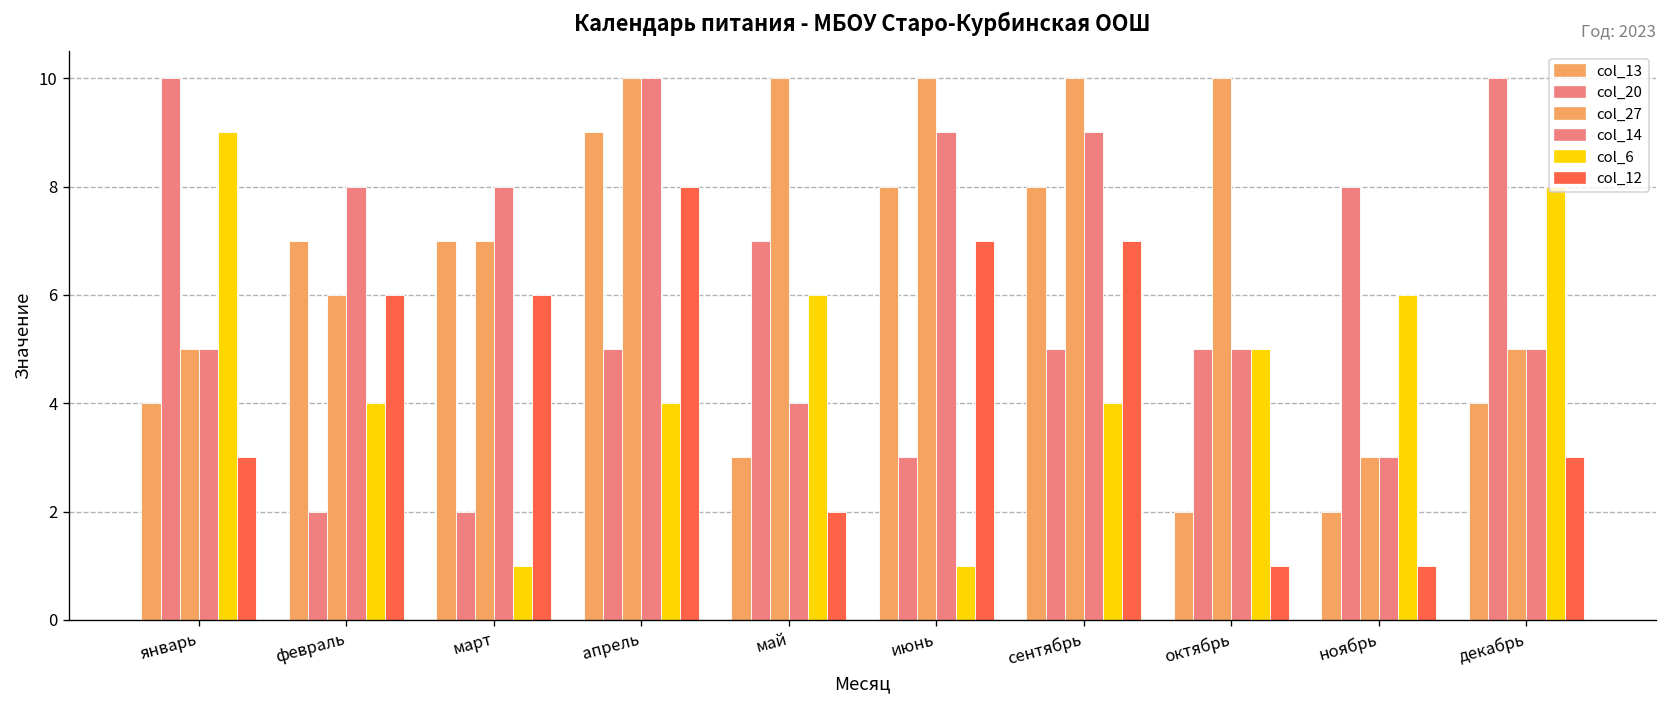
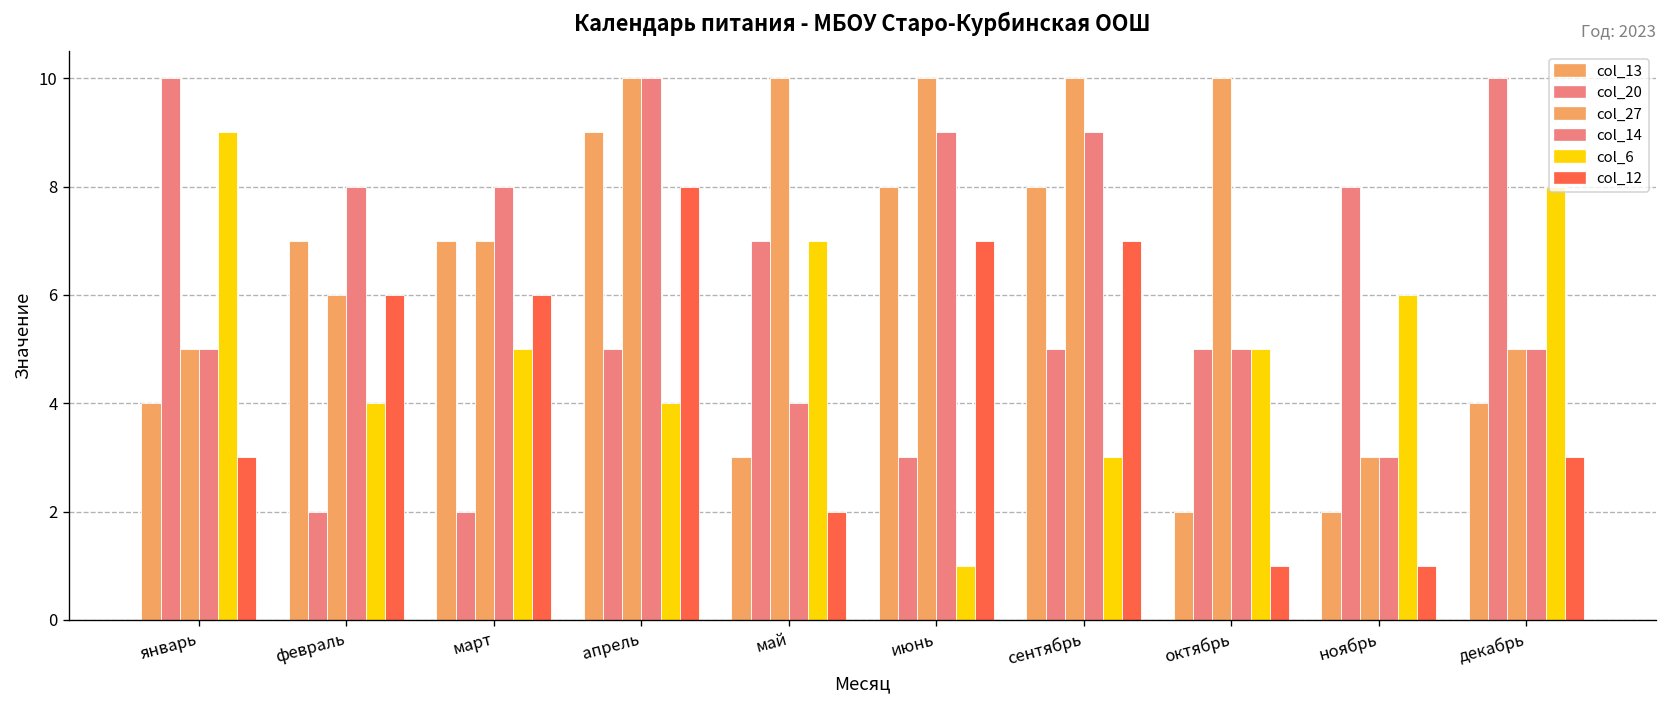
  {
    "col_6": {
      "январь": 9,
      "февраль": 4,
-     "март": 1,
+     "март": 5,
      "апрель": 4,
-     "май": 6,
+     "май": 7,
      "июнь": 1,
-     "сентябрь": 4,
+     "сентябрь": 3,
      "октябрь": 5,
      "ноябрь": 6
    },
    "col_12": {
      "январь": 3,
      "февраль": 6,
      "март": 6,
      "апрель": 8,
      "май": 2,
      "июнь": 7,
      "сентябрь": 7,
      "октябрь": 1,
      "ноябрь": 1,
      "декабрь": 3
    }
  }
